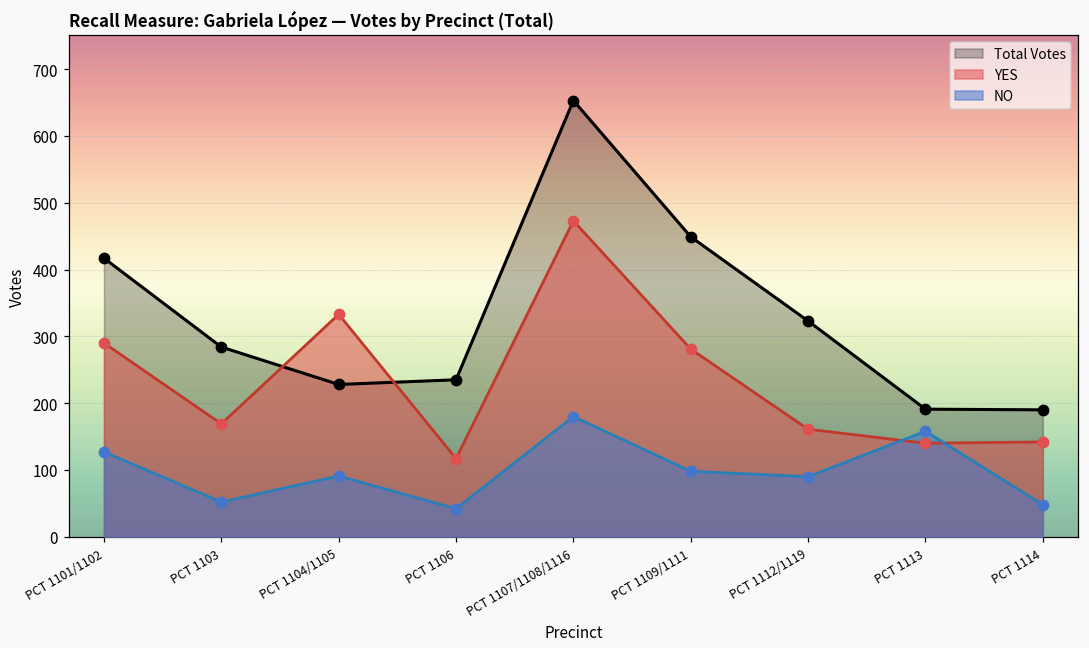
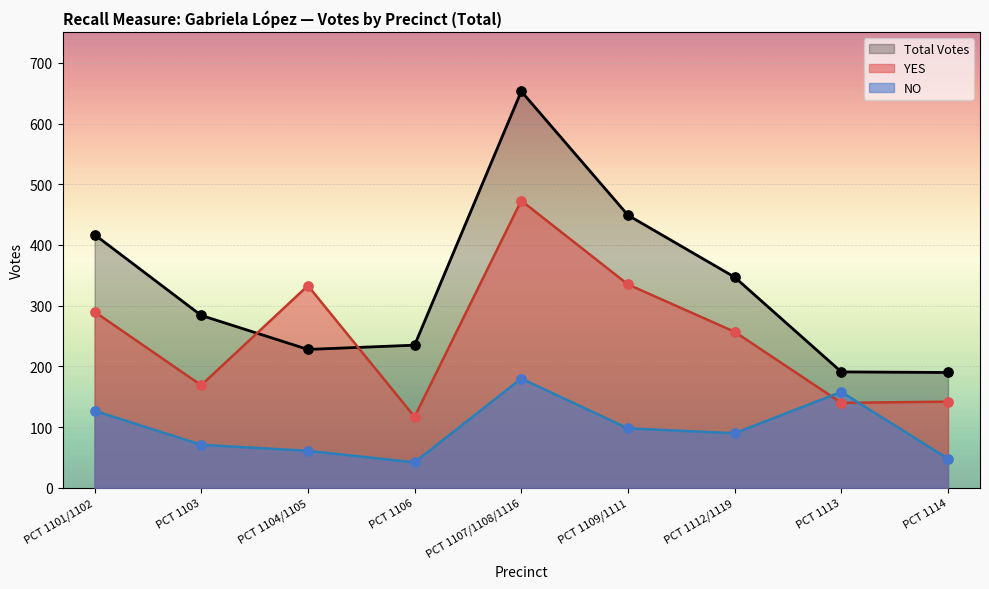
  {
    "Total Votes": {
      "PCT 1101/1102": 420,
      "PCT 1103": 280,
      "PCT 1104/1105": 230,
      "PCT 1106": 240,
      "PCT 1107/1108/1116": 650,
      "PCT 1109/1111": 450,
-     "PCT 1112/1119": 320,
+     "PCT 1112/1119": 350,
      "PCT 1113": 190,
      "PCT 1114": 190
    },
    "YES": {
      "PCT 1101/1102": 290,
      "PCT 1103": 170,
      "PCT 1104/1105": 330,
      "PCT 1106": 120,
      "PCT 1107/1108/1116": 470,
-     "PCT 1109/1111": 280,
-     "PCT 1112/1119": 160,
+     "PCT 1109/1111": 340,
+     "PCT 1112/1119": 260,
      "PCT 1113": 140,
      "PCT 1114": 140
    },
    "NO": {
      "PCT 1101/1102": 130,
-     "PCT 1103": 50,
-     "PCT 1104/1105": 90,
+     "PCT 1103": 70,
+     "PCT 1104/1105": 60,
      "PCT 1106": 40,
      "PCT 1107/1108/1116": 180,
      "PCT 1109/1111": 100,
      "PCT 1112/1119": 90,
      "PCT 1113": 160,
      "PCT 1114": 50
    }
  }
